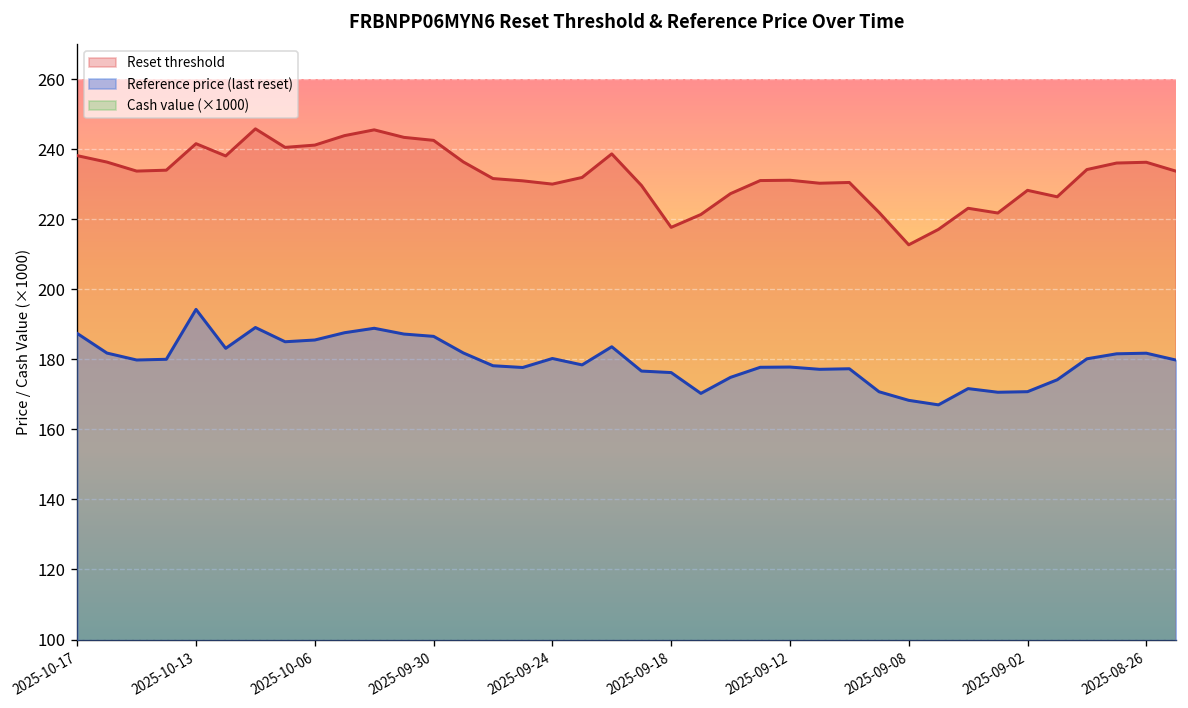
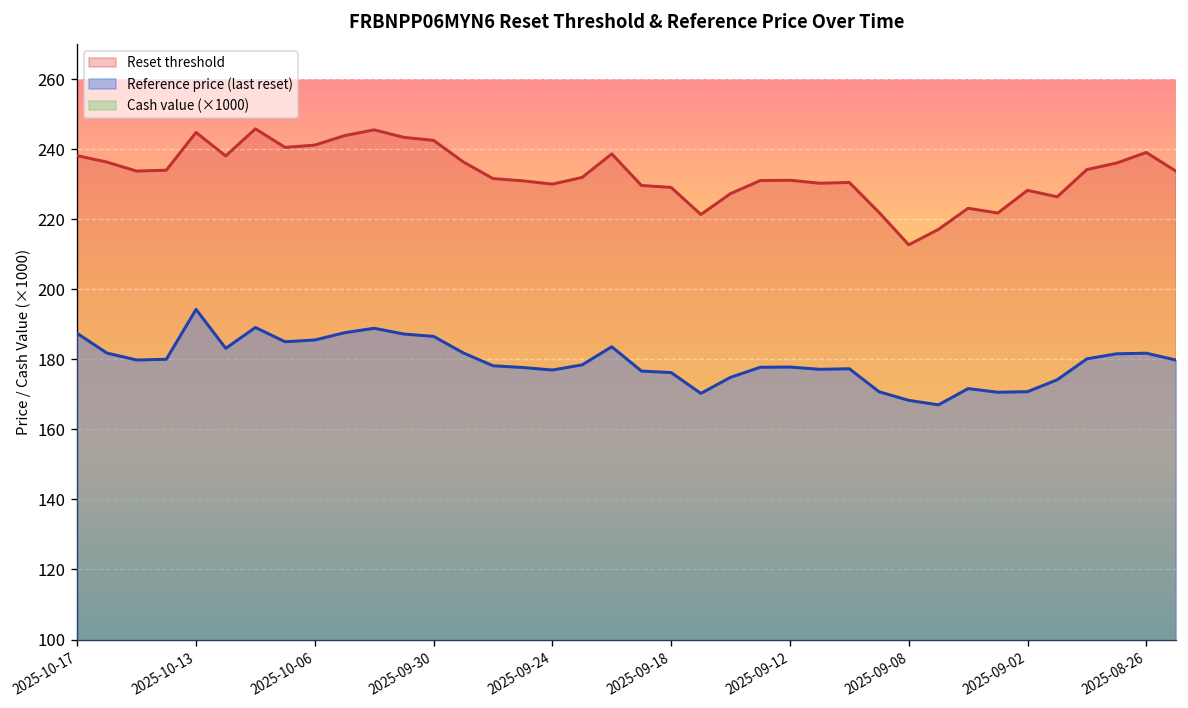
  {
    "Reset threshold": {
      "2025-10-17": 238,
-     "2025-10-13": 242,
+     "2025-10-13": 245,
      "2025-10-06": 241,
      "2025-09-30": 243,
      "2025-09-24": 230,
-     "2025-09-18": 218,
+     "2025-09-18": 229,
      "2025-09-12": 231,
      "2025-09-08": 213,
      "2025-09-02": 228,
-     "2025-08-26": 236
+     "2025-08-26": 239
    },
    "Reference price (last reset)": {
      "2025-10-17": 187,
      "2025-10-13": 194,
      "2025-10-06": 186,
      "2025-09-30": 187,
-     "2025-09-24": 180,
+     "2025-09-24": 177,
      "2025-09-18": 176,
      "2025-09-12": 178,
      "2025-09-08": 168,
      "2025-09-02": 171,
      "2025-08-26": 182
    }
  }
